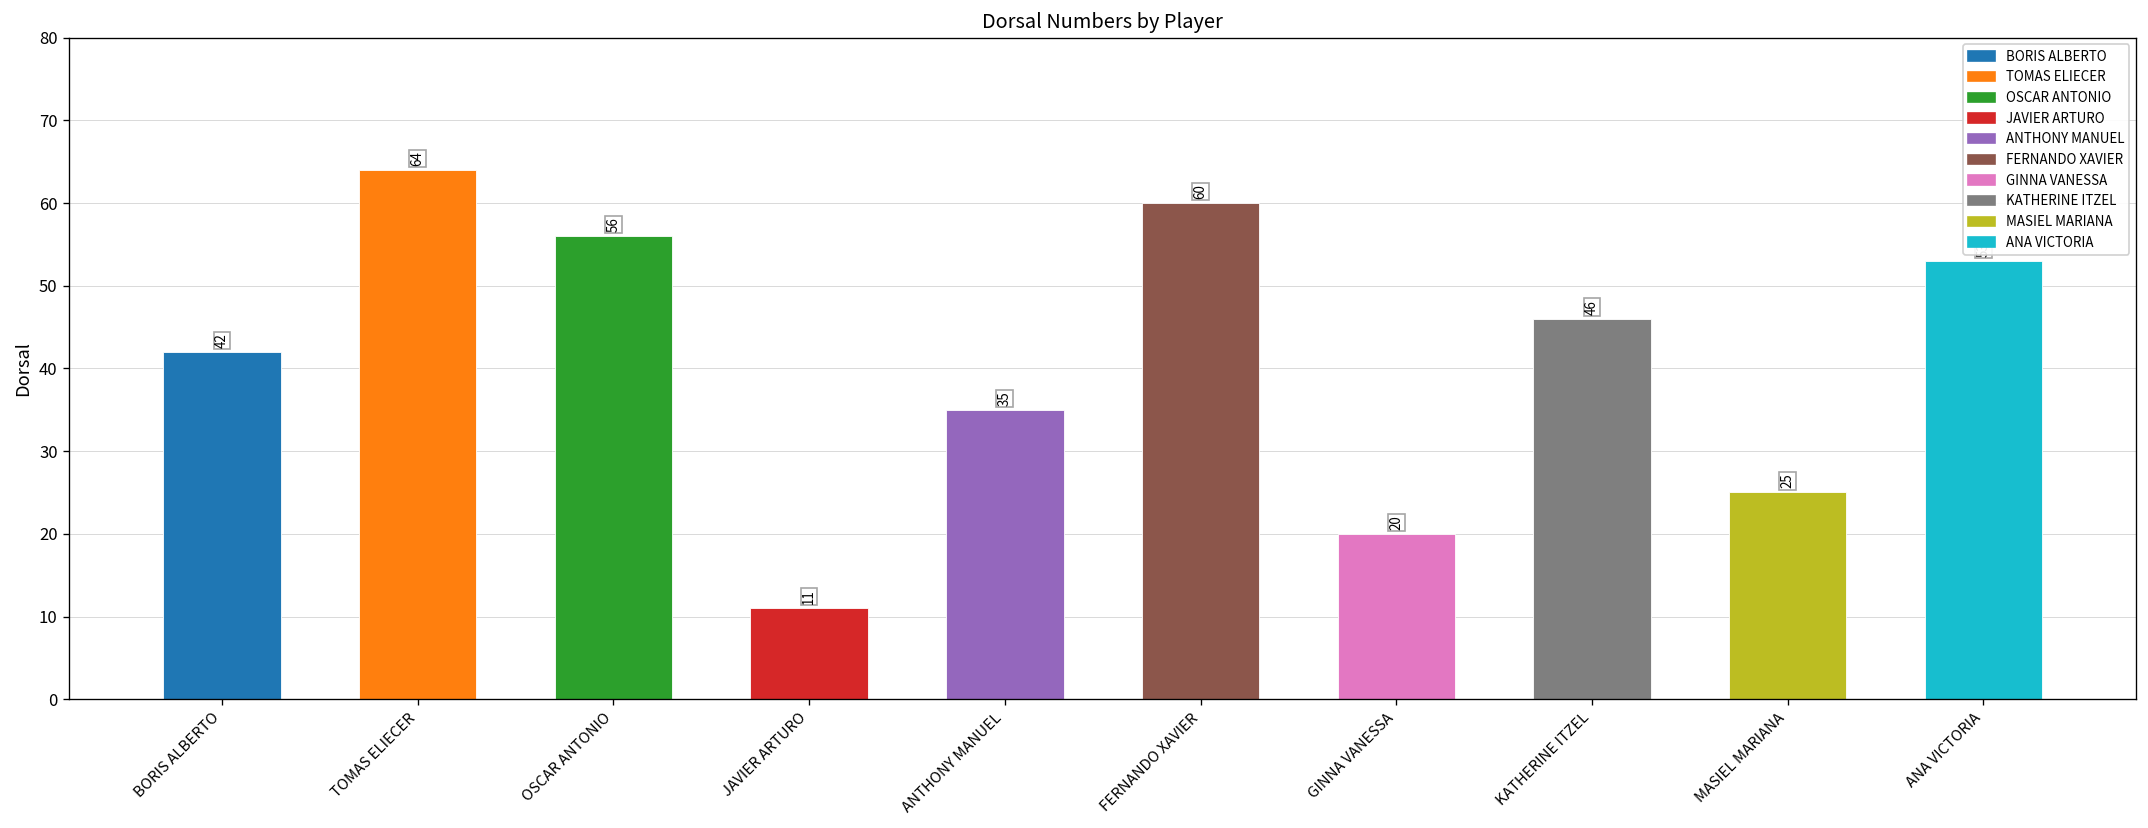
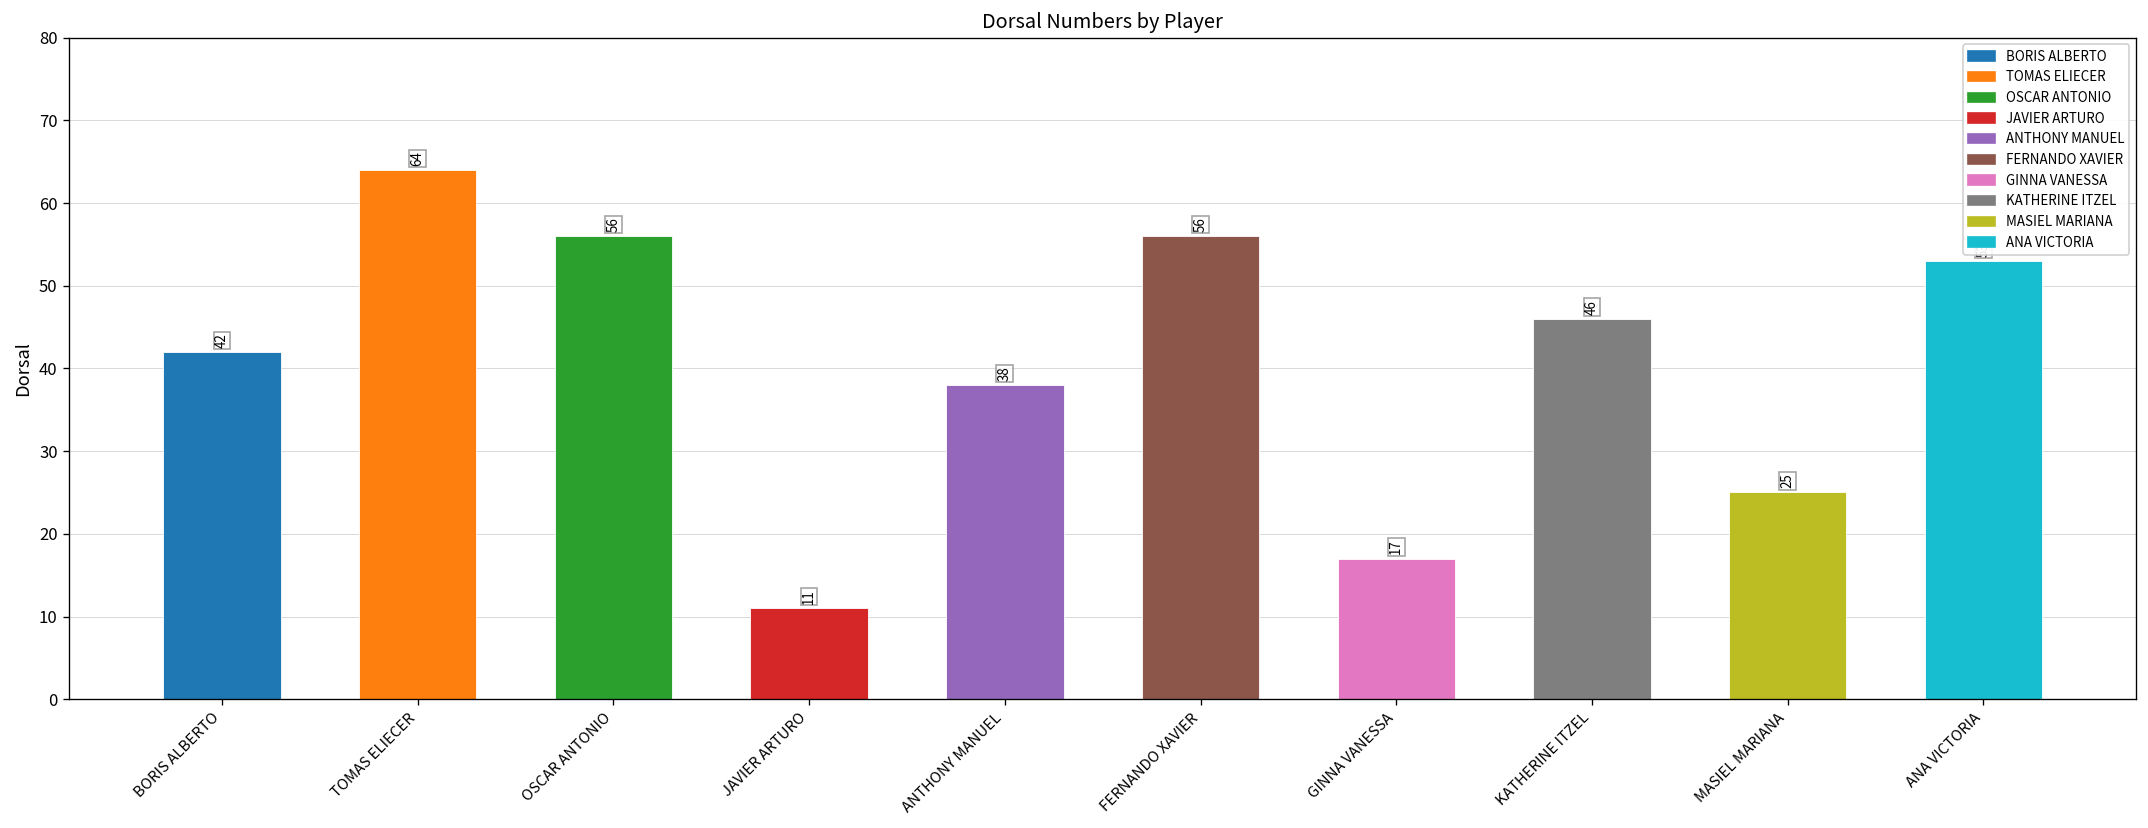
  {
-   "ANTHONY MANUEL": 35,
-   "FERNANDO XAVIER": 60,
-   "GINNA VANESSA": 20
+   "ANTHONY MANUEL": 38,
+   "FERNANDO XAVIER": 56,
+   "GINNA VANESSA": 17
  }
